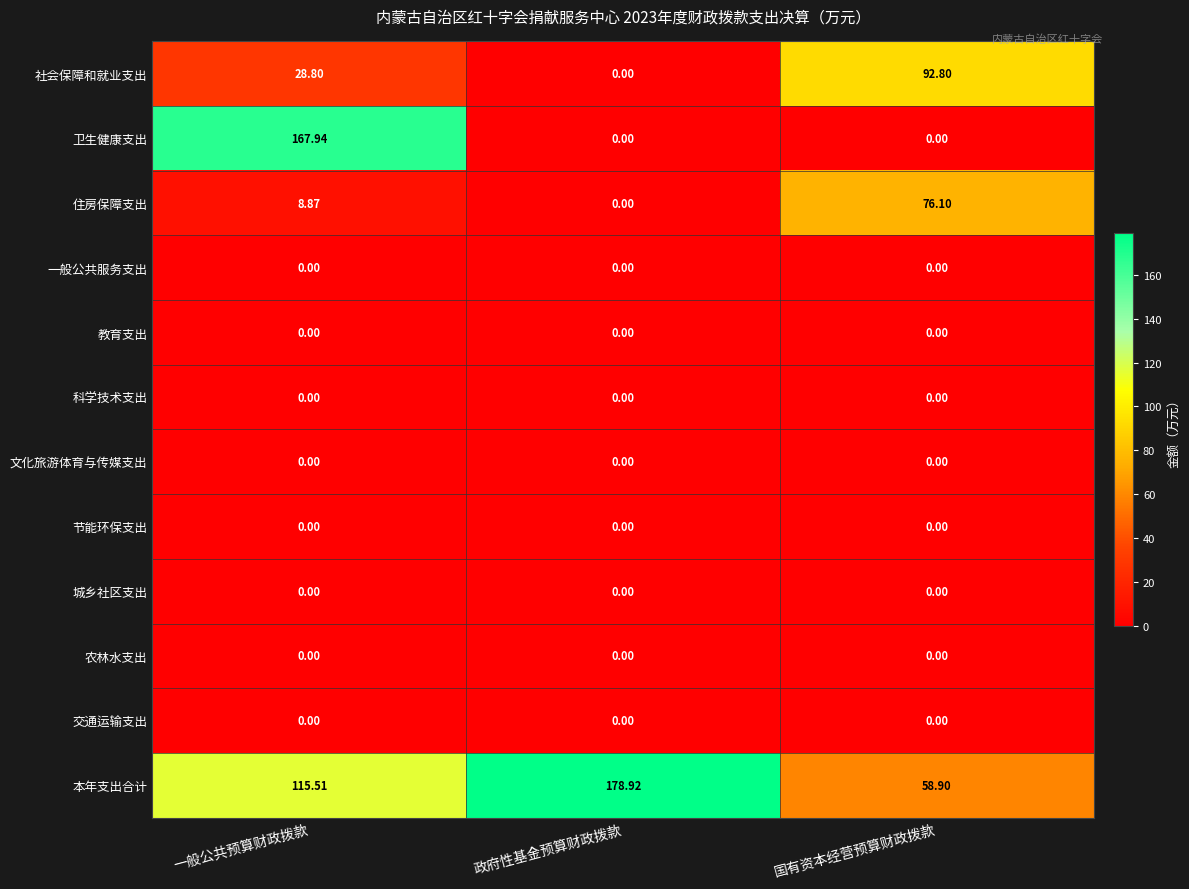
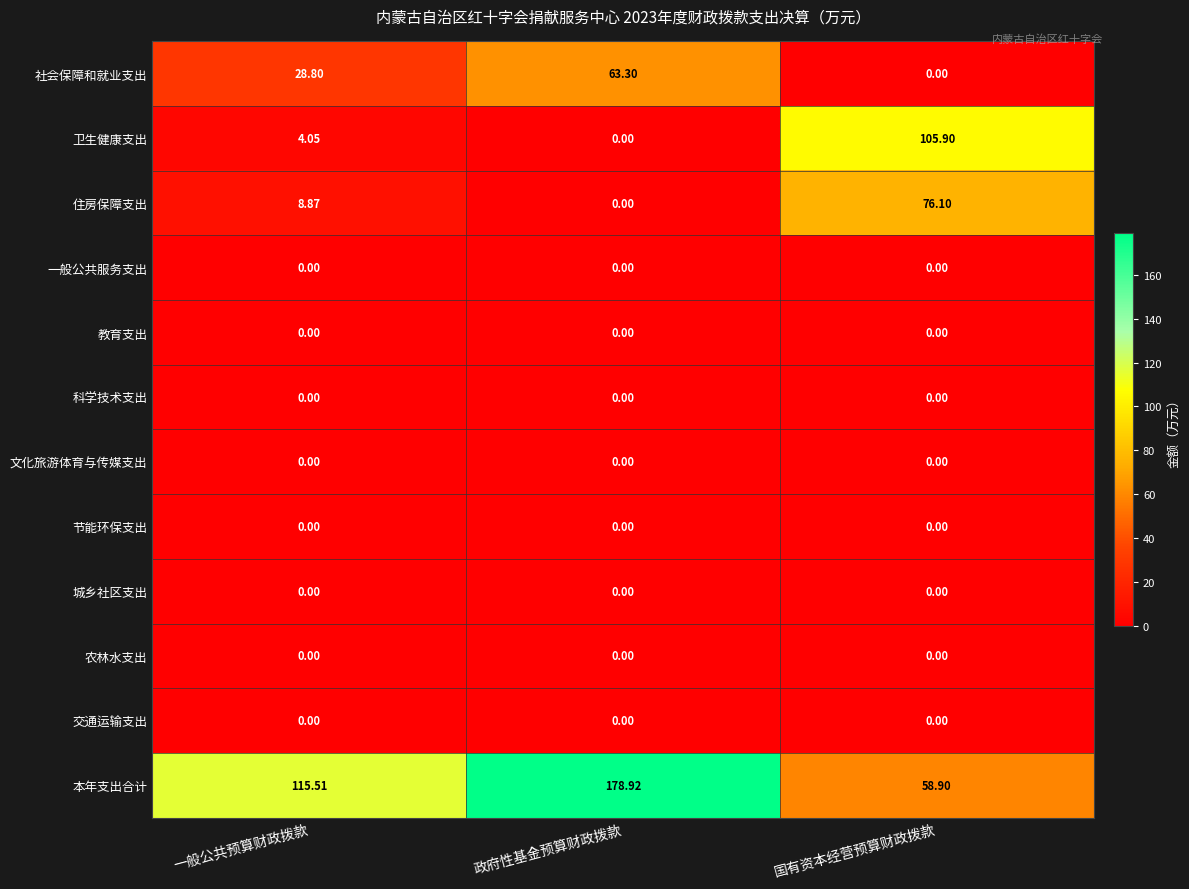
  {
    "社会保障和就业支出": {
      "一般公共预算财政拨款": 28.80,
-     "政府性基金预算财政拨款": 0.00,
-     "国有资本经营预算财政拨款": 92.80
+     "政府性基金预算财政拨款": 63.30,
+     "国有资本经营预算财政拨款": 0.00
    },
    "卫生健康支出": {
-     "一般公共预算财政拨款": 167.94,
+     "一般公共预算财政拨款": 4.05,
      "政府性基金预算财政拨款": 0.00,
-     "国有资本经营预算财政拨款": 0.00
+     "国有资本经营预算财政拨款": 105.90
    },
    "住房保障支出": {
      "一般公共预算财政拨款": 8.87,
      "政府性基金预算财政拨款": 0.00,
      "国有资本经营预算财政拨款": 76.10
    },
    "一般公共服务支出": {
      "一般公共预算财政拨款": 0.00,
      "政府性基金预算财政拨款": 0.00,
      "国有资本经营预算财政拨款": 0.00
    },
    "教育支出": {
      "一般公共预算财政拨款": 0.00,
      "政府性基金预算财政拨款": 0.00,
      "国有资本经营预算财政拨款": 0.00
    },
    "科学技术支出": {
      "一般公共预算财政拨款": 0.00,
      "政府性基金预算财政拨款": 0.00,
      "国有资本经营预算财政拨款": 0.00
    },
    "文化旅游体育与传媒支出": {
      "一般公共预算财政拨款": 0.00,
      "政府性基金预算财政拨款": 0.00,
      "国有资本经营预算财政拨款": 0.00
    },
    "节能环保支出": {
      "一般公共预算财政拨款": 0.00,
      "政府性基金预算财政拨款": 0.00,
      "国有资本经营预算财政拨款": 0.00
    },
    "城乡社区支出": {
      "一般公共预算财政拨款": 0.00,
      "政府性基金预算财政拨款": 0.00,
      "国有资本经营预算财政拨款": 0.00
    },
    "农林水支出": {
      "一般公共预算财政拨款": 0.00,
      "政府性基金预算财政拨款": 0.00,
      "国有资本经营预算财政拨款": 0.00
    },
    "交通运输支出": {
      "一般公共预算财政拨款": 0.00,
      "政府性基金预算财政拨款": 0.00,
      "国有资本经营预算财政拨款": 0.00
    },
    "本年支出合计": {
      "一般公共预算财政拨款": 115.51,
      "政府性基金预算财政拨款": 178.92,
      "国有资本经营预算财政拨款": 58.90
    }
  }
